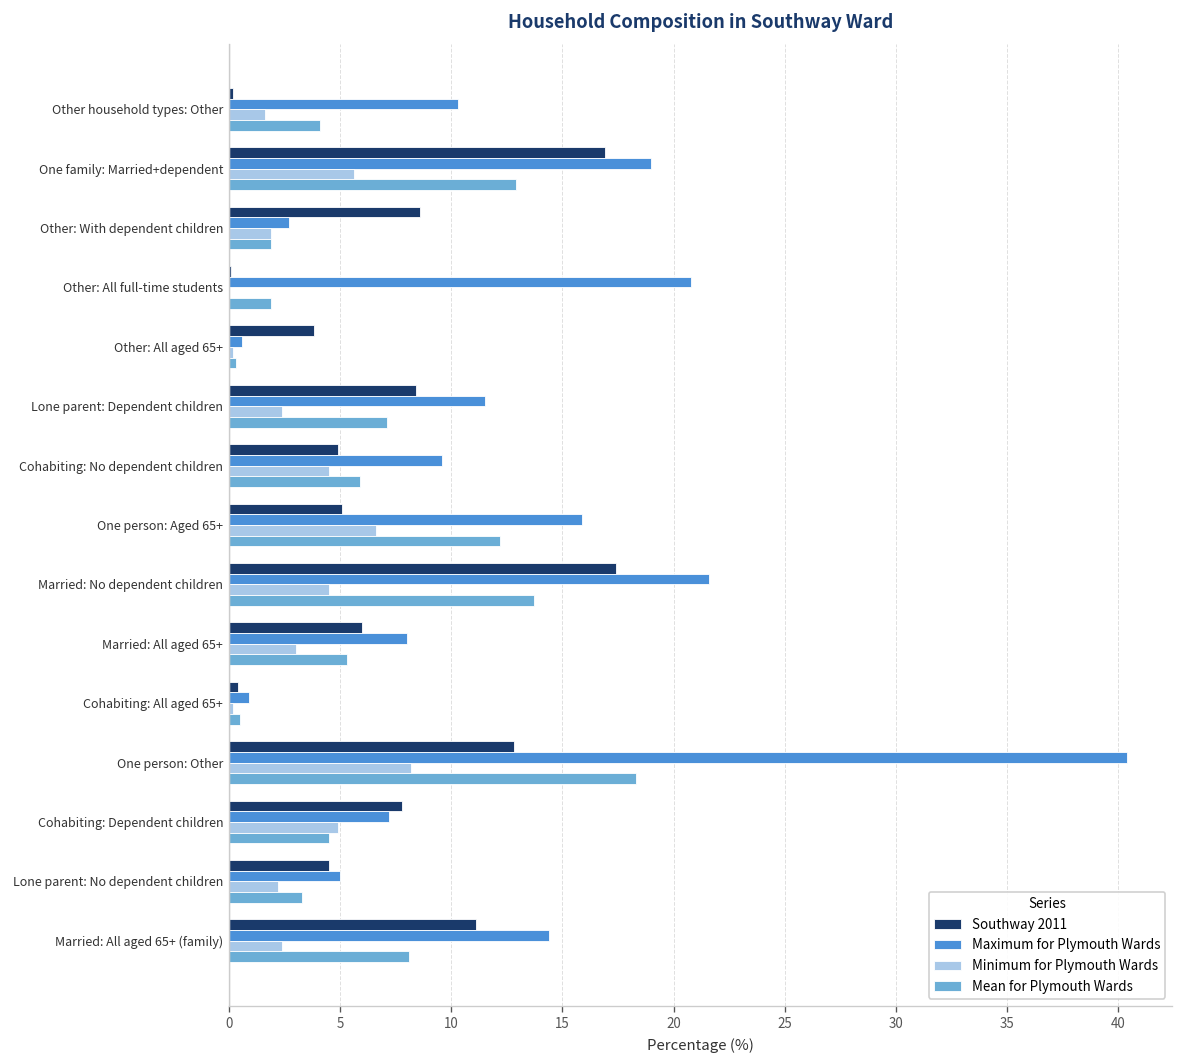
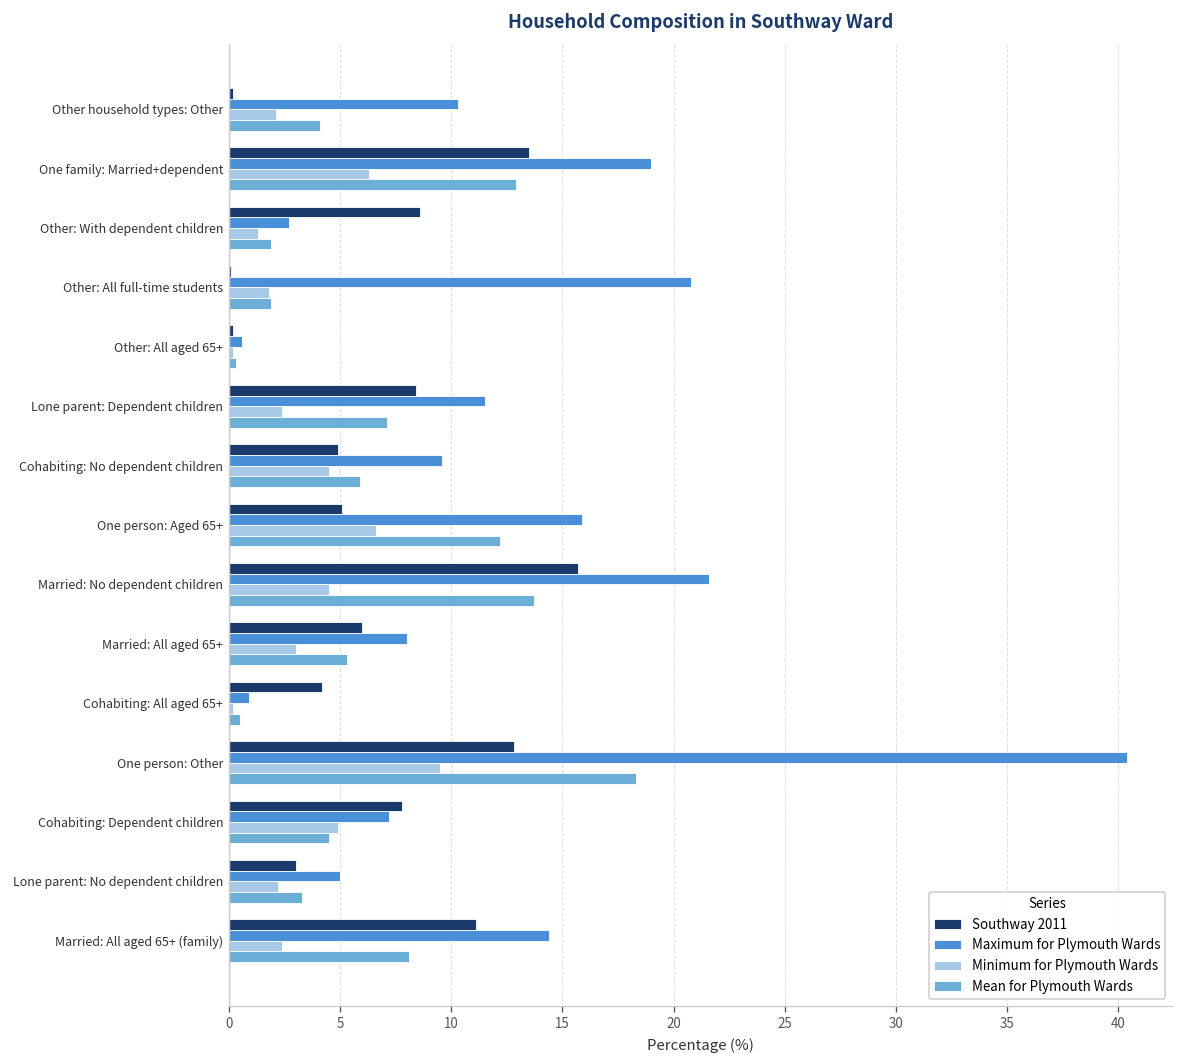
  {
    "Southway 2011": {
      "Other household types: Other": 0.2,
-     "One family: Married+dependent": 16.9,
+     "One family: Married+dependent": 13.5,
      "Other: With dependent children": 8.6,
-     "Other: All aged 65+": 3.8,
+     "Other: All aged 65+": 0.2,
      "Lone parent: Dependent children": 8.4,
      "Cohabiting: No dependent children": 4.9,
      "One person: Aged 65+": 5.1,
-     "Married: No dependent children": 17.4,
+     "Married: No dependent children": 15.7,
      "Married: All aged 65+": 6.0,
-     "Cohabiting: All aged 65+": 0.4,
+     "Cohabiting: All aged 65+": 4.2,
      "One person: Other": 12.8,
      "Cohabiting: Dependent children": 7.8,
-     "Lone parent: No dependent children": 4.5,
+     "Lone parent: No dependent children": 3.0,
      "Married: All aged 65+ (family)": 11.1
    },
    "Minimum for Plymouth Wards": {
-     "Other household types: Other": 1.6,
-     "One family: Married+dependent": 5.6,
-     "Other: With dependent children": 1.9,
-     "Other: All full-time students": 0.0,
+     "Other household types: Other": 2.1,
+     "One family: Married+dependent": 6.3,
+     "Other: With dependent children": 1.3,
+     "Other: All full-time students": 1.8,
      "Other: All aged 65+": 0.2,
      "Lone parent: Dependent children": 2.4,
      "Cohabiting: No dependent children": 4.5,
      "One person: Aged 65+": 6.6,
      "Married: No dependent children": 4.5,
      "Married: All aged 65+": 3.0,
      "Cohabiting: All aged 65+": 0.2,
-     "One person: Other": 8.2,
+     "One person: Other": 9.5,
      "Cohabiting: Dependent children": 4.9,
      "Lone parent: No dependent children": 2.2,
      "Married: All aged 65+ (family)": 2.4
    }
  }
